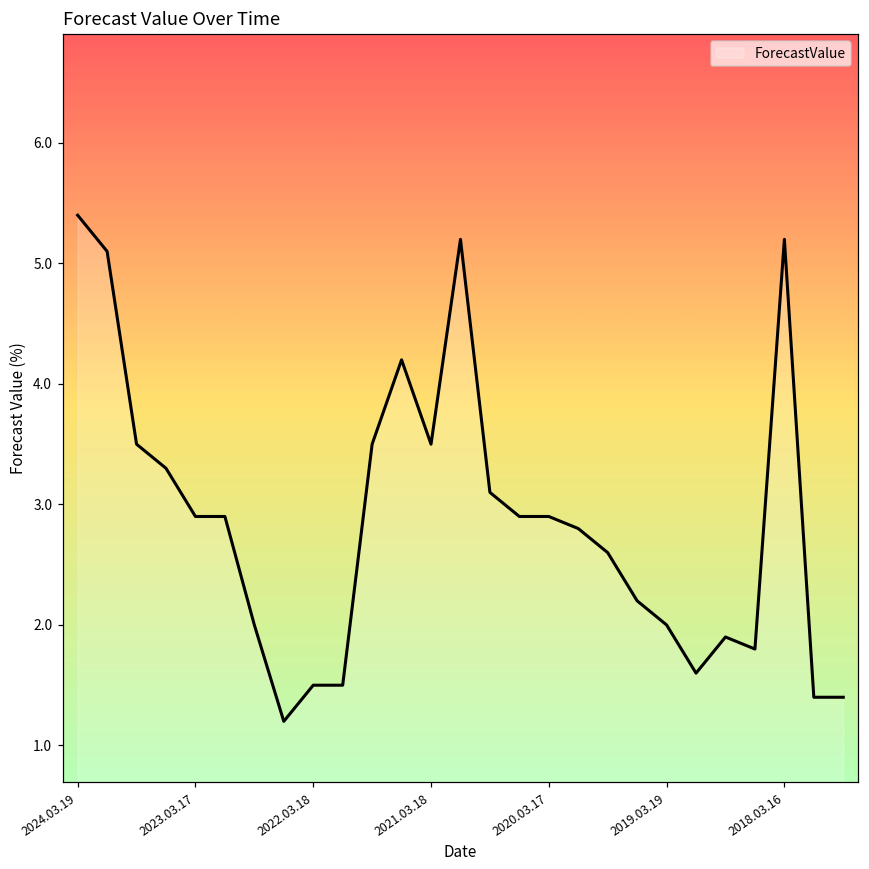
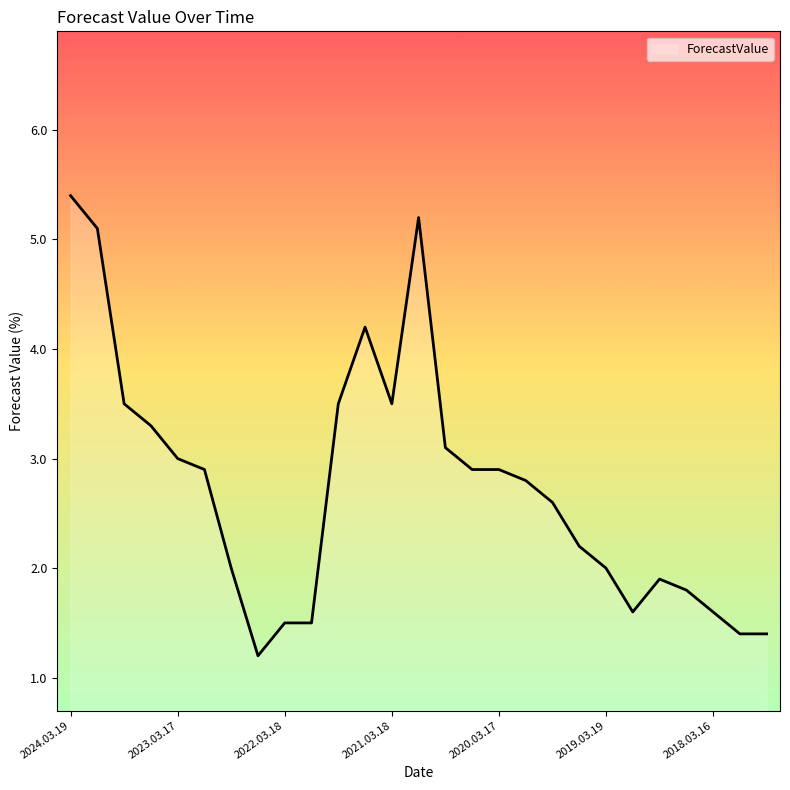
  {
    "2024.03.19": 5.4,
-   "2023.03.17": 2.9,
+   "2023.03.17": 3.0,
    "2022.03.18": 1.5,
    "2021.03.18": 3.5,
    "2020.03.17": 2.9,
    "2019.03.19": 2.0,
-   "2018.03.16": 5.2
+   "2018.03.16": 1.6
  }
